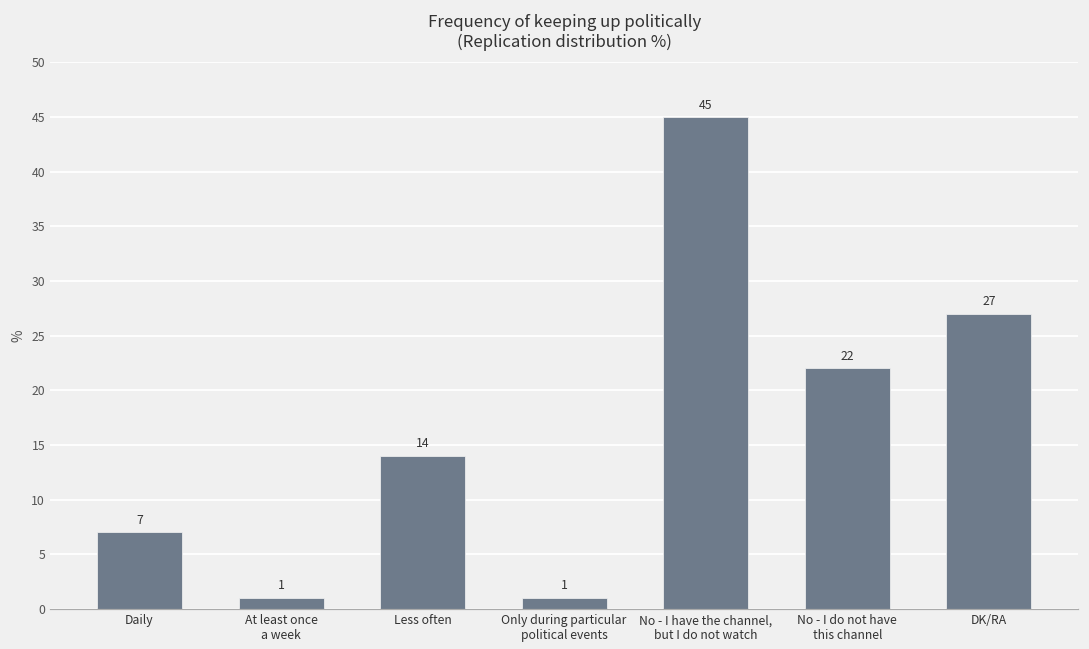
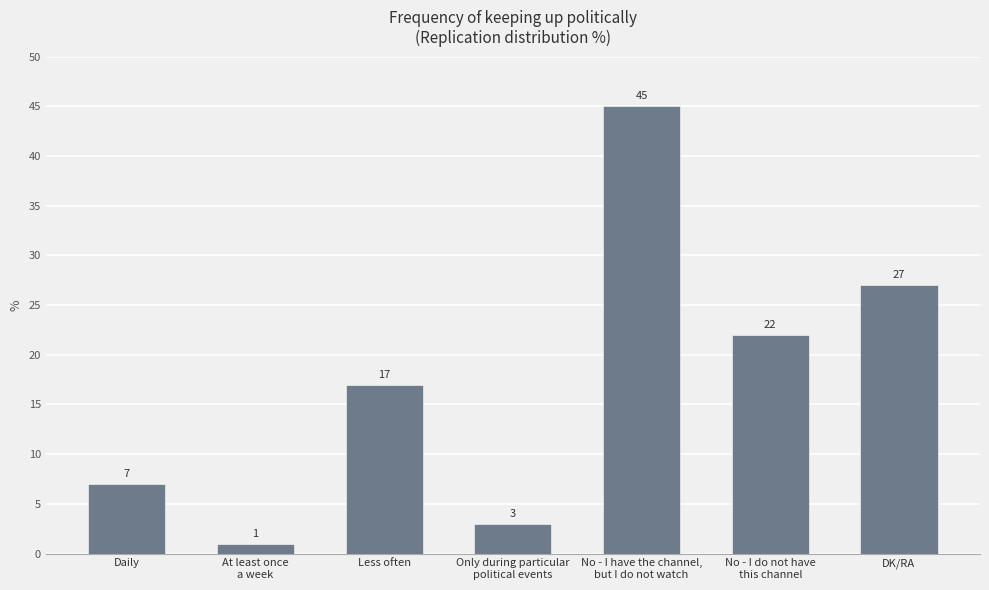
  {
    "Daily": 7,
    "At least once a week": 1,
-   "Less often": 14,
-   "Only during particular political events": 1,
+   "Less often": 17,
+   "Only during particular political events": 3,
    "No - I have the channel, but I do not watch": 45,
    "No - I do not have this channel": 22,
    "DK/RA": 27
  }
